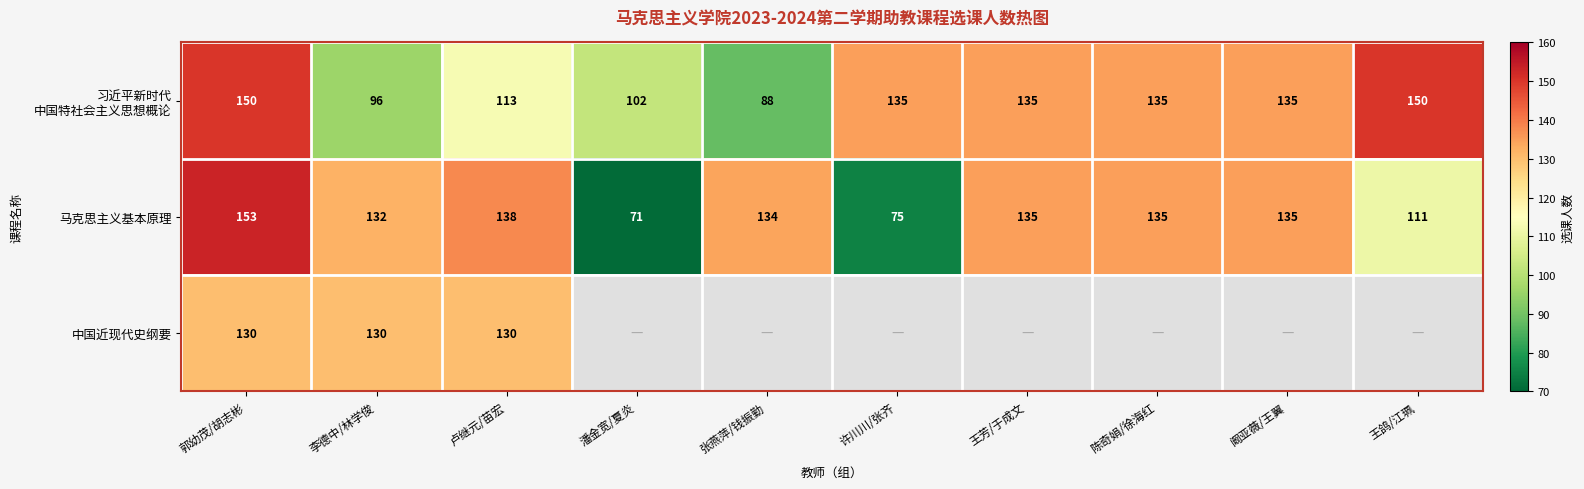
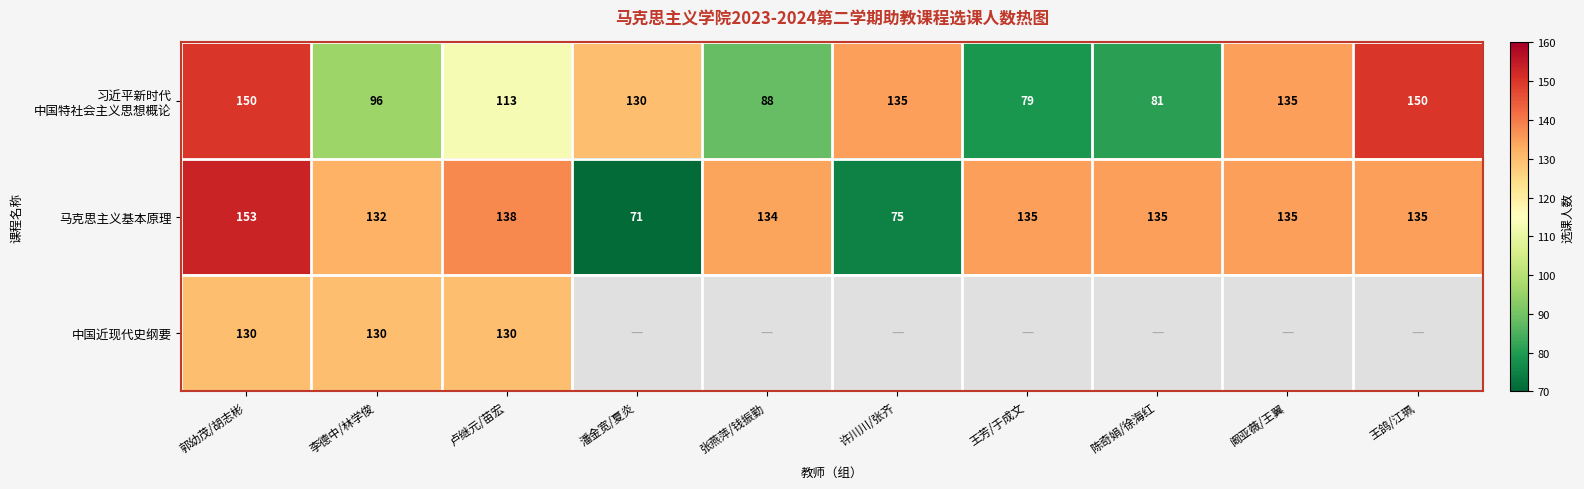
  {
    "习近平新时代 中国特社会主义思想概论": {
      "郭幼茂/胡志彬": 150,
      "李德中/林学俊": 96,
      "卢继元/苗宏": 113,
-     "潘金宽/夏炎": 102,
+     "潘金宽/夏炎": 130,
      "张燕萍/钱振勤": 88,
      "许川川/张齐": 135,
-     "王芳/于成文": 135,
-     "陈奇娟/徐海红": 135,
+     "王芳/于成文": 79,
+     "陈奇娟/徐海红": 81,
      "阚亚薇/王翼": 135,
      "王鸽/江珮": 150
    },
    "马克思主义基本原理": {
      "郭幼茂/胡志彬": 153,
      "李德中/林学俊": 132,
      "卢继元/苗宏": 138,
      "潘金宽/夏炎": 71,
      "张燕萍/钱振勤": 134,
      "许川川/张齐": 75,
      "王芳/于成文": 135,
      "陈奇娟/徐海红": 135,
      "阚亚薇/王翼": 135,
-     "王鸽/江珮": 111
+     "王鸽/江珮": 135
    },
    "中国近现代史纲要": {
      "郭幼茂/胡志彬": 130,
      "李德中/林学俊": 130,
      "卢继元/苗宏": 130
    }
  }
